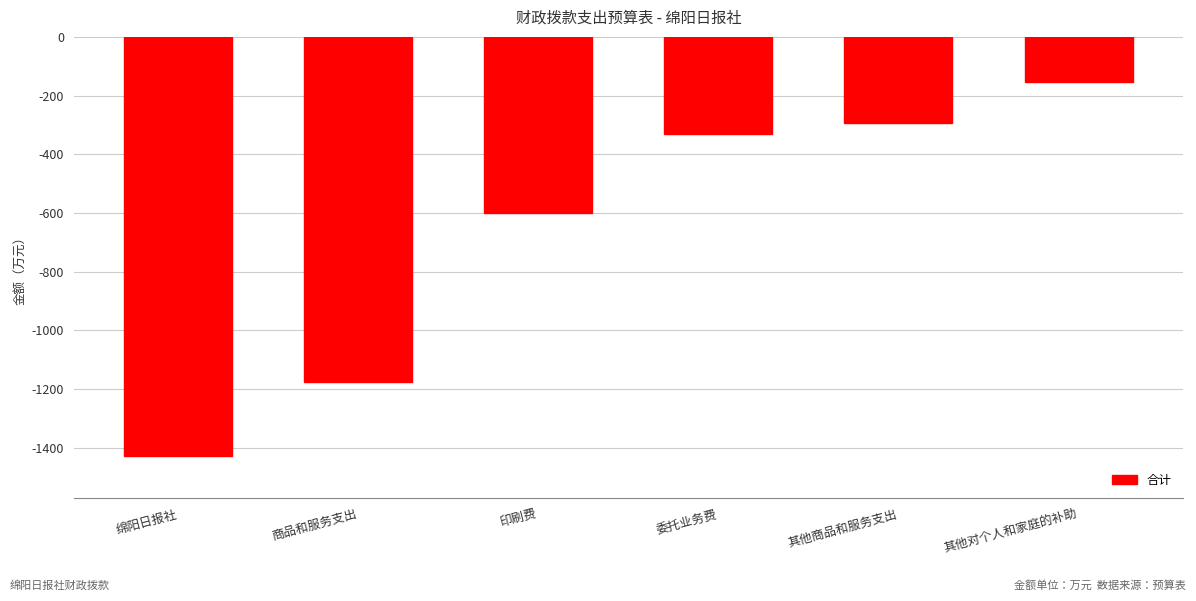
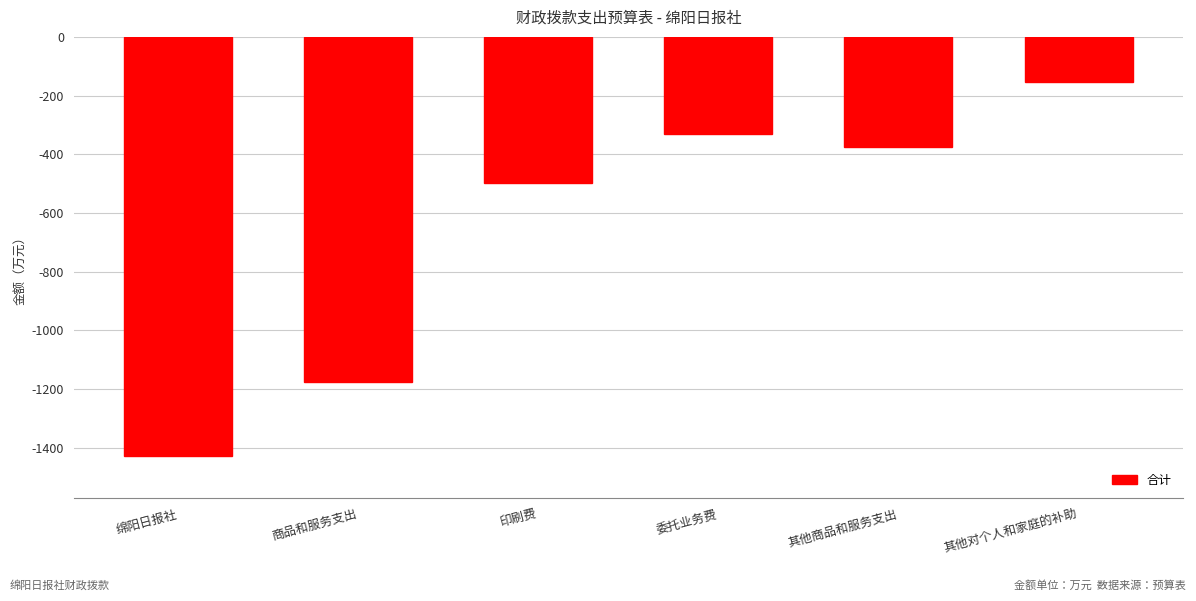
  {
    "绵阳日报社": -1430,
    "商品和服务支出": -1170,
-   "印刷费": -600,
+   "印刷费": -500,
    "委托业务费": -330,
-   "其他商品和服务支出": -290,
+   "其他商品和服务支出": -380,
    "其他对个人和家庭的补助": -150
  }
